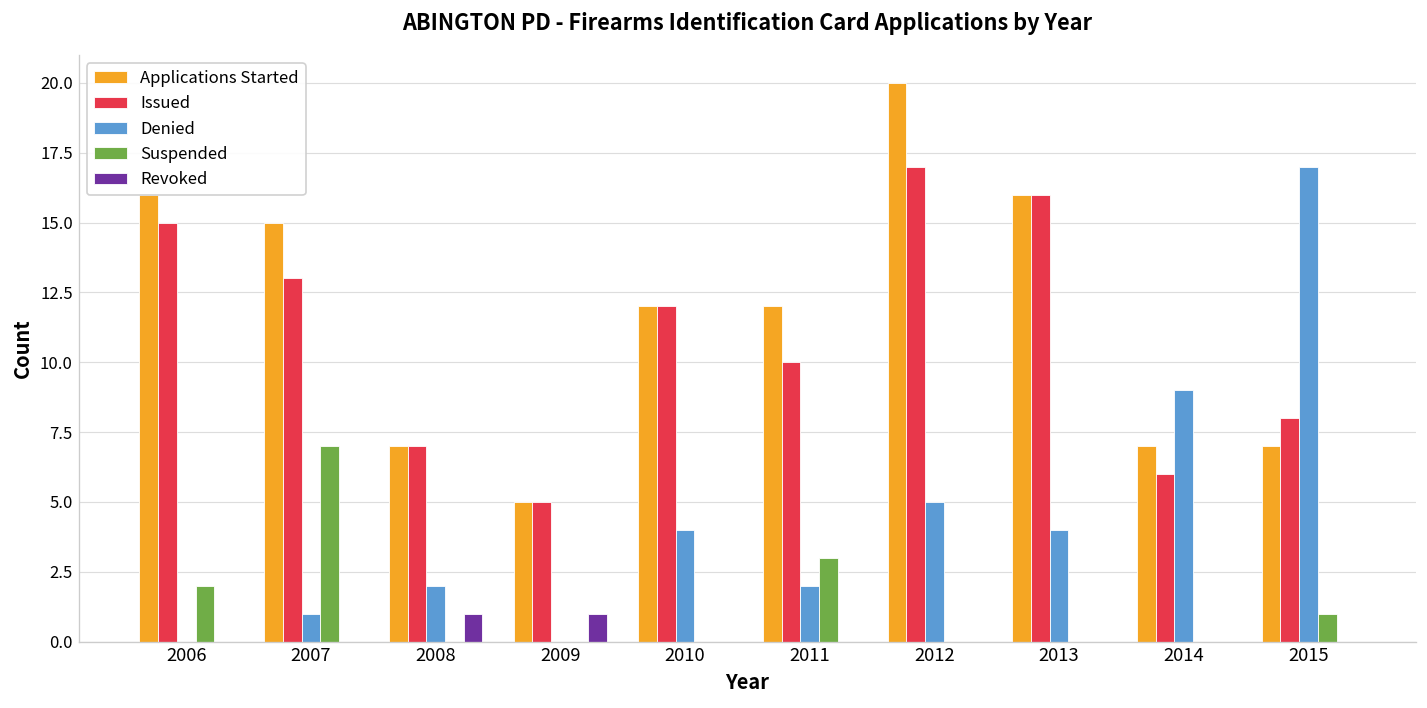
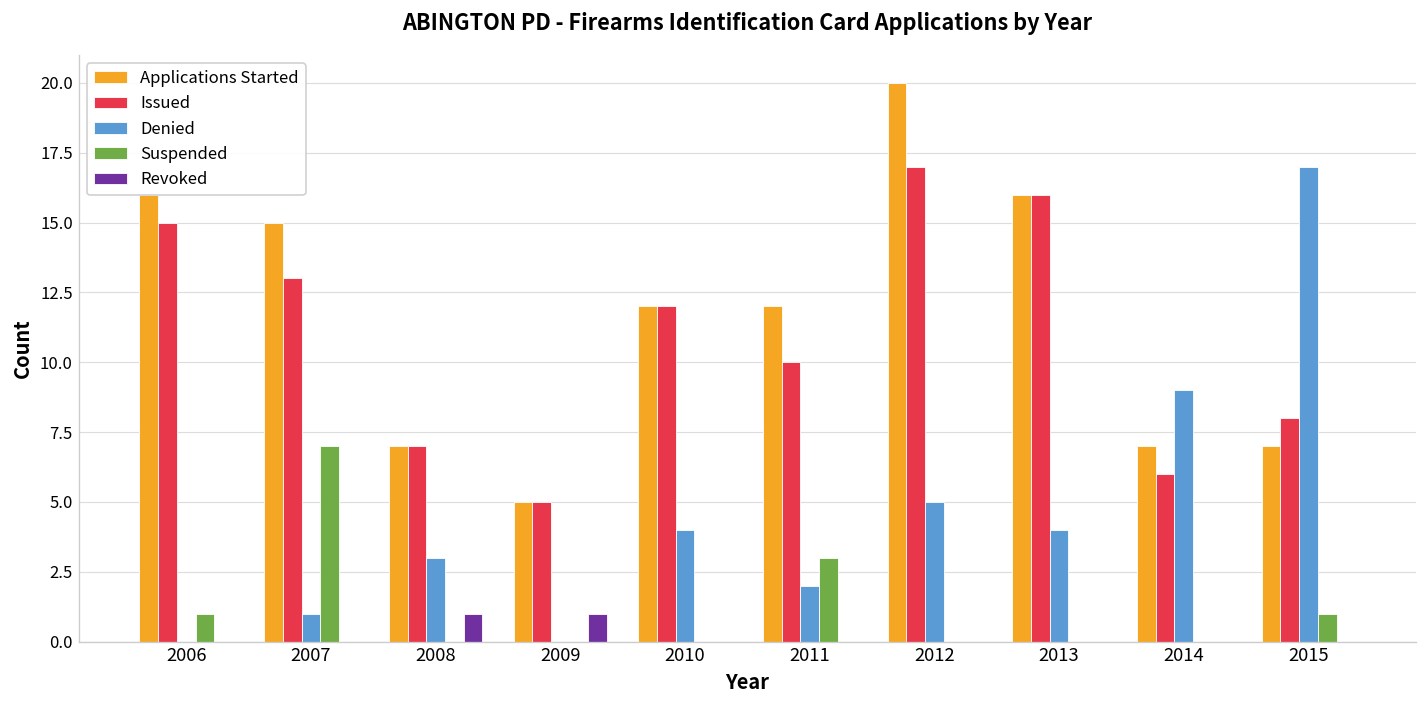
  {
    "Applications Started": {
      "2006": 16,
      "2007": 15,
      "2008": 7,
      "2009": 5,
      "2010": 12,
      "2011": 12,
      "2012": 20,
      "2013": 16,
      "2014": 7,
      "2015": 7
    },
    "Issued": {
      "2006": 15,
      "2007": 13,
      "2008": 7,
      "2009": 5,
      "2010": 12,
      "2011": 10,
      "2012": 17,
      "2013": 16,
      "2014": 6,
      "2015": 8
    },
    "Denied": {
      "2006": 0,
      "2007": 1,
-     "2008": 2,
+     "2008": 3,
      "2009": 0,
      "2010": 4,
      "2011": 2,
      "2012": 5,
      "2013": 4,
      "2014": 9,
      "2015": 17
    },
    "Suspended": {
-     "2006": 2,
+     "2006": 1,
      "2007": 7,
      "2008": 0,
      "2009": 0,
      "2010": 0,
      "2011": 3,
      "2012": 0,
      "2013": 0,
      "2014": 0,
      "2015": 1
    },
    "Revoked": {
      "2006": 0,
      "2007": 0,
      "2008": 1,
      "2009": 1,
      "2010": 0,
      "2011": 0,
      "2012": 0,
      "2013": 0,
      "2014": 0,
      "2015": 0
    }
  }
